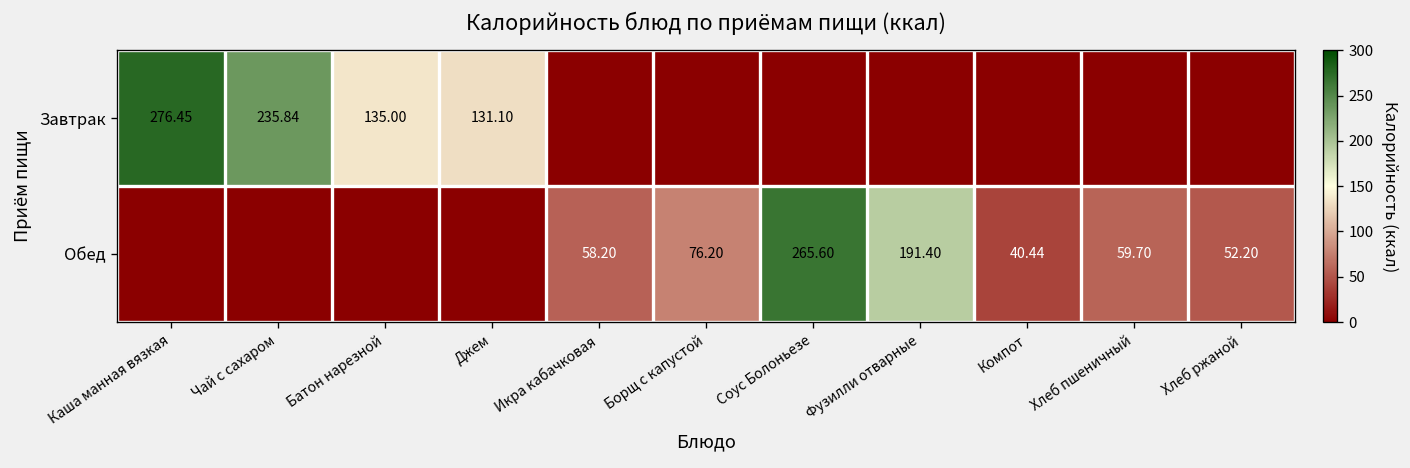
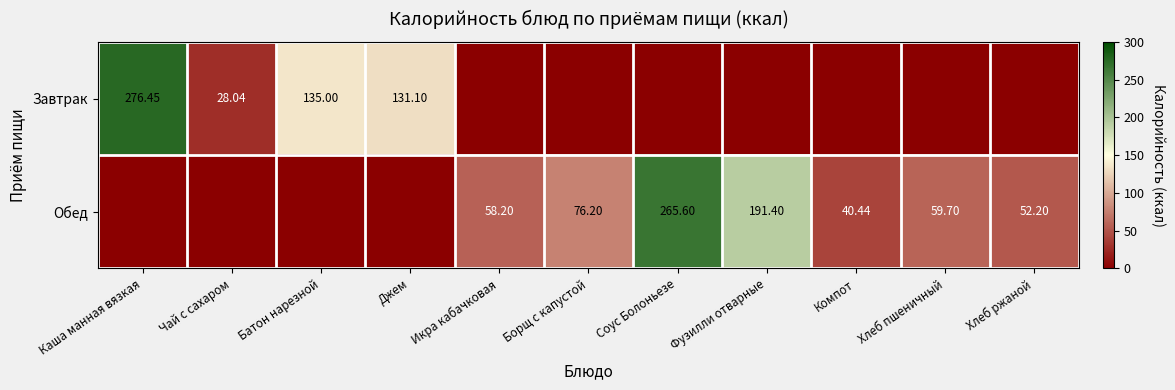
  {
    "Завтрак": {
      "Каша манная вязкая": 276.45,
-     "Чай с сахаром": 235.84,
+     "Чай с сахаром": 28.04,
      "Батон нарезной": 135.00,
      "Джем": 131.10
    },
    "Обед": {
      "Икра кабачковая": 58.20,
      "Борщ с капустой": 76.20,
      "Соус Болоньезе": 265.60,
      "Фузилли отварные": 191.40,
      "Компот": 40.44,
      "Хлеб пшеничный": 59.70,
      "Хлеб ржаной": 52.20
    }
  }
